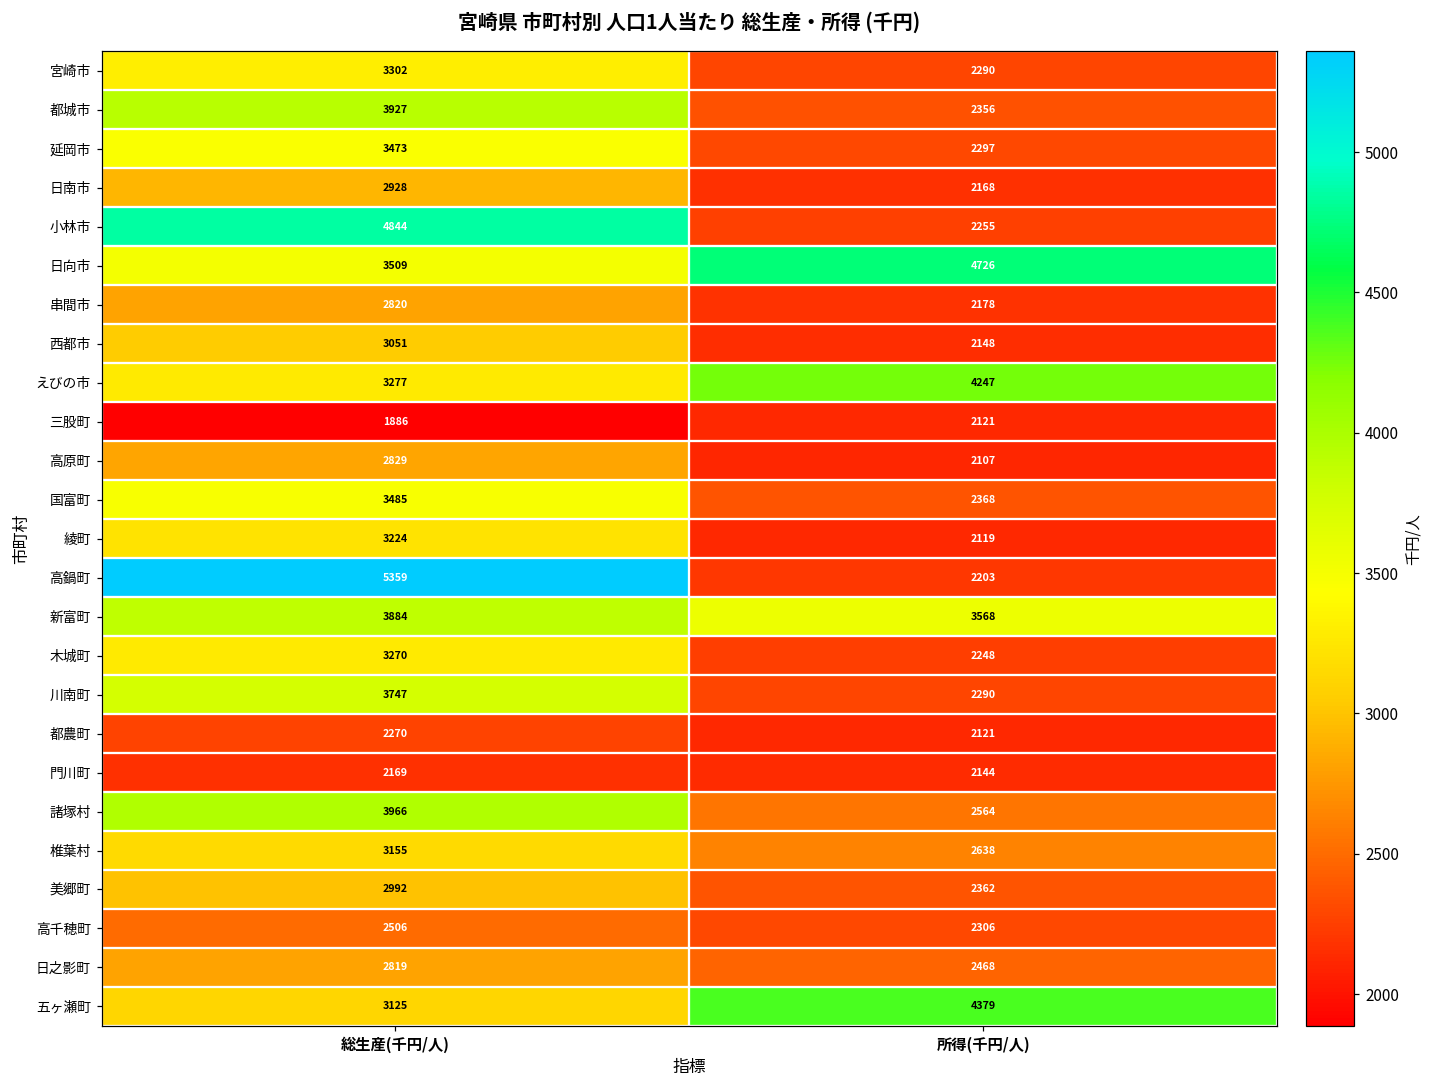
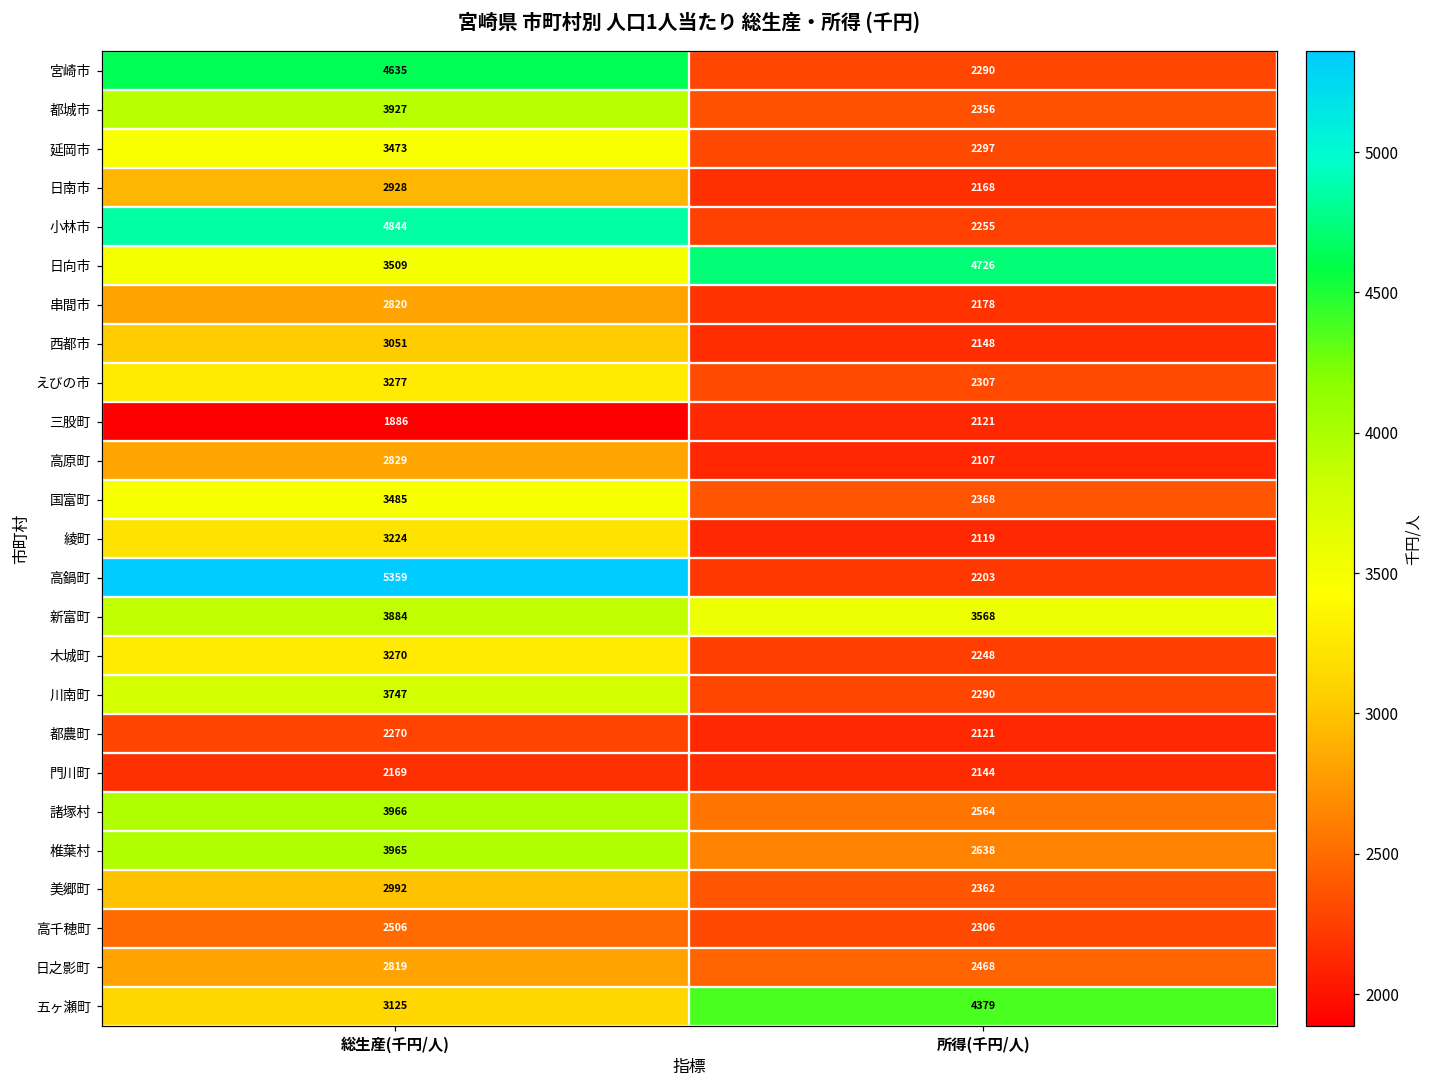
  {
    "宮崎市": {
-     "総生産(千円/人)": 3302,
+     "総生産(千円/人)": 4635,
      "所得(千円/人)": 2290
    },
    "都城市": {
      "総生産(千円/人)": 3927,
      "所得(千円/人)": 2356
    },
    "延岡市": {
      "総生産(千円/人)": 3473,
      "所得(千円/人)": 2297
    },
    "日南市": {
      "総生産(千円/人)": 2928,
      "所得(千円/人)": 2168
    },
    "小林市": {
      "総生産(千円/人)": 4844,
      "所得(千円/人)": 2255
    },
    "日向市": {
      "総生産(千円/人)": 3509,
      "所得(千円/人)": 4726
    },
    "串間市": {
      "総生産(千円/人)": 2820,
      "所得(千円/人)": 2178
    },
    "西都市": {
      "総生産(千円/人)": 3051,
      "所得(千円/人)": 2148
    },
    "えびの市": {
      "総生産(千円/人)": 3277,
-     "所得(千円/人)": 4247
+     "所得(千円/人)": 2307
    },
    "三股町": {
      "総生産(千円/人)": 1886,
      "所得(千円/人)": 2121
    },
    "高原町": {
      "総生産(千円/人)": 2829,
      "所得(千円/人)": 2107
    },
    "国富町": {
      "総生産(千円/人)": 3485,
      "所得(千円/人)": 2368
    },
    "綾町": {
      "総生産(千円/人)": 3224,
      "所得(千円/人)": 2119
    },
    "高鍋町": {
      "総生産(千円/人)": 5359,
      "所得(千円/人)": 2203
    },
    "新富町": {
      "総生産(千円/人)": 3884,
      "所得(千円/人)": 3568
    },
    "木城町": {
      "総生産(千円/人)": 3270,
      "所得(千円/人)": 2248
    },
    "川南町": {
      "総生産(千円/人)": 3747,
      "所得(千円/人)": 2290
    },
    "都農町": {
      "総生産(千円/人)": 2270,
      "所得(千円/人)": 2121
    },
    "門川町": {
      "総生産(千円/人)": 2169,
      "所得(千円/人)": 2144
    },
    "諸塚村": {
      "総生産(千円/人)": 3966,
      "所得(千円/人)": 2564
    },
    "椎葉村": {
-     "総生産(千円/人)": 3155,
+     "総生産(千円/人)": 3965,
      "所得(千円/人)": 2638
    },
    "美郷町": {
      "総生産(千円/人)": 2992,
      "所得(千円/人)": 2362
    },
    "高千穂町": {
      "総生産(千円/人)": 2506,
      "所得(千円/人)": 2306
    },
    "日之影町": {
      "総生産(千円/人)": 2819,
      "所得(千円/人)": 2468
    },
    "五ヶ瀬町": {
      "総生産(千円/人)": 3125,
      "所得(千円/人)": 4379
    }
  }
